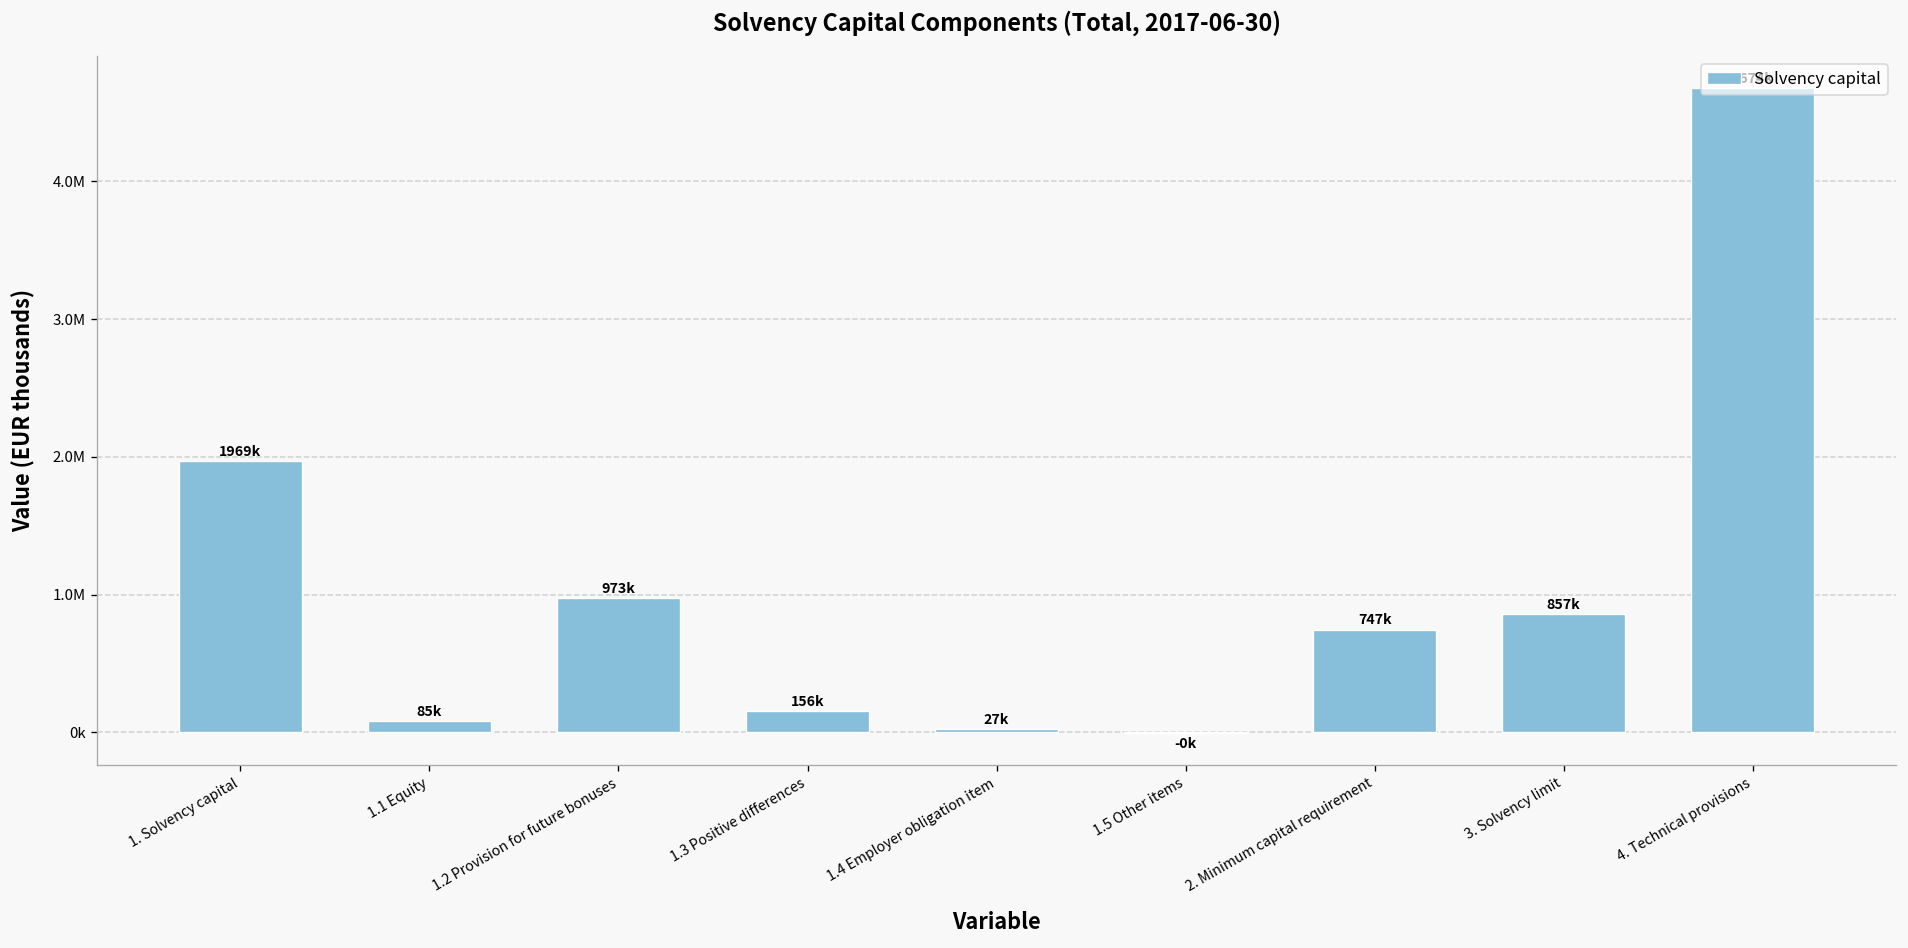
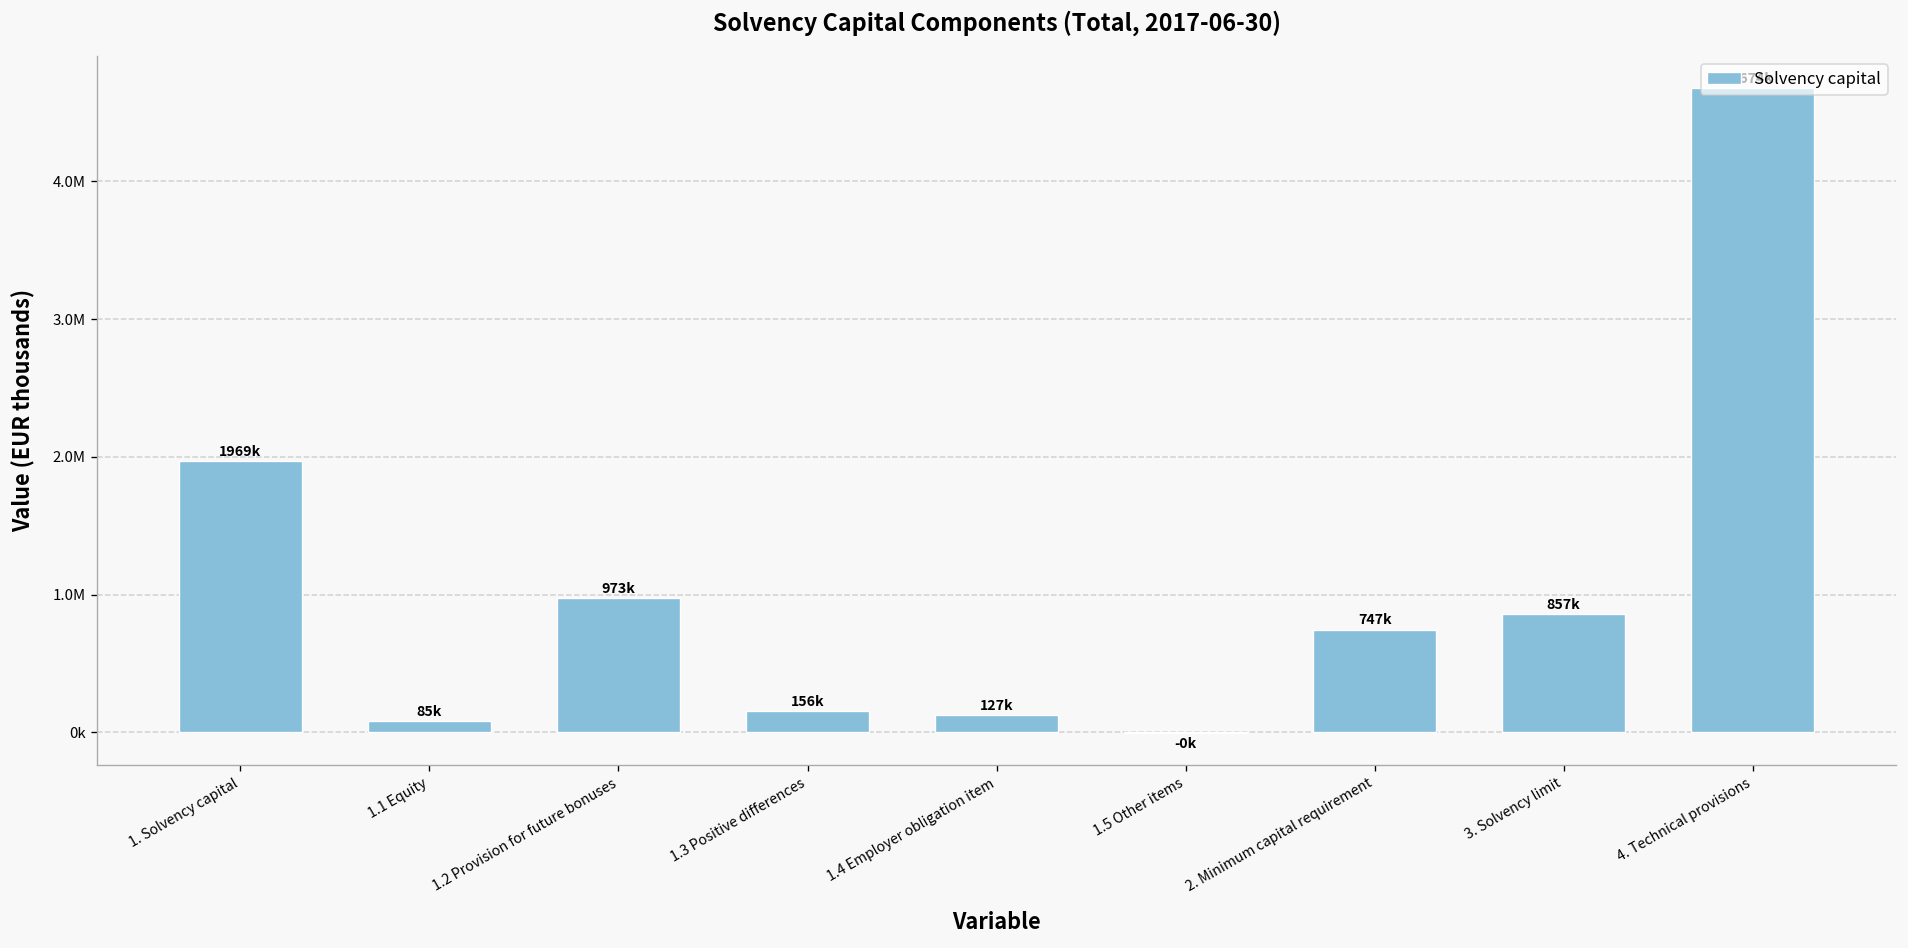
  {
    "1. Solvency capital": "1969k",
    "1.1 Equity": "85k",
    "1.2 Provision for future bonuses": "973k",
    "1.3 Positive differences": "156k",
-   "1.4 Employer obligation item": "27k",
+   "1.4 Employer obligation item": "127k",
    "2. Minimum capital requirement": "747k",
    "3. Solvency limit": "857k"
  }
